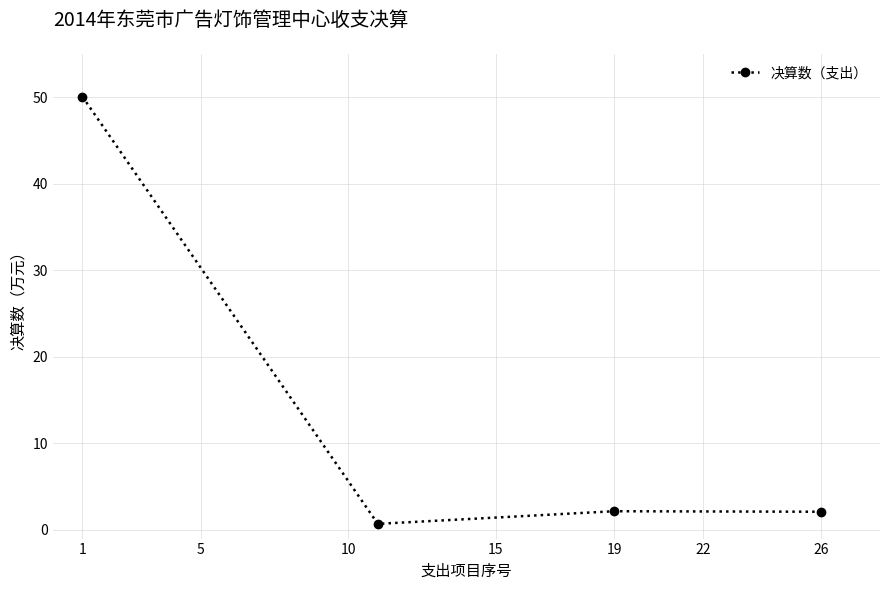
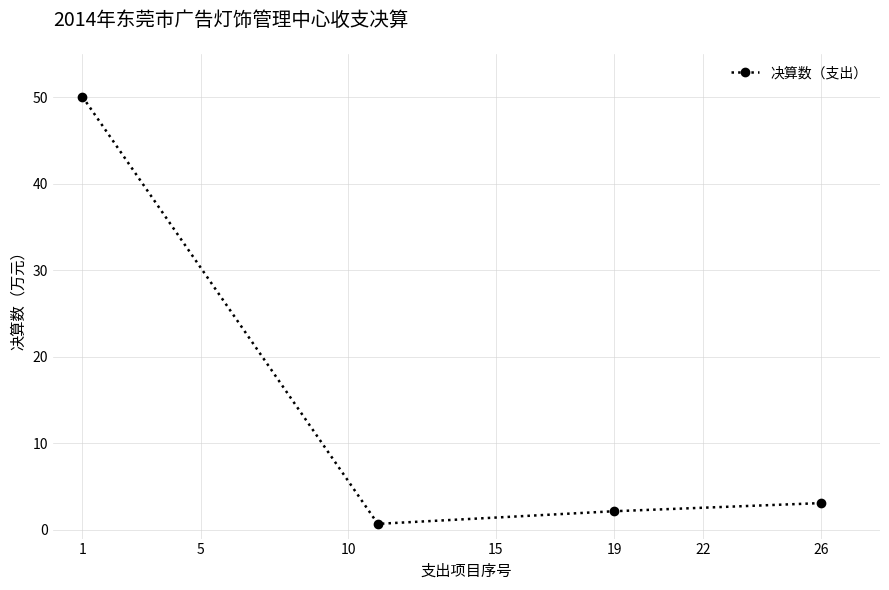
  {
    "1": 50,
    "19": 2,
-   "26": 2
+   "26": 3
  }
